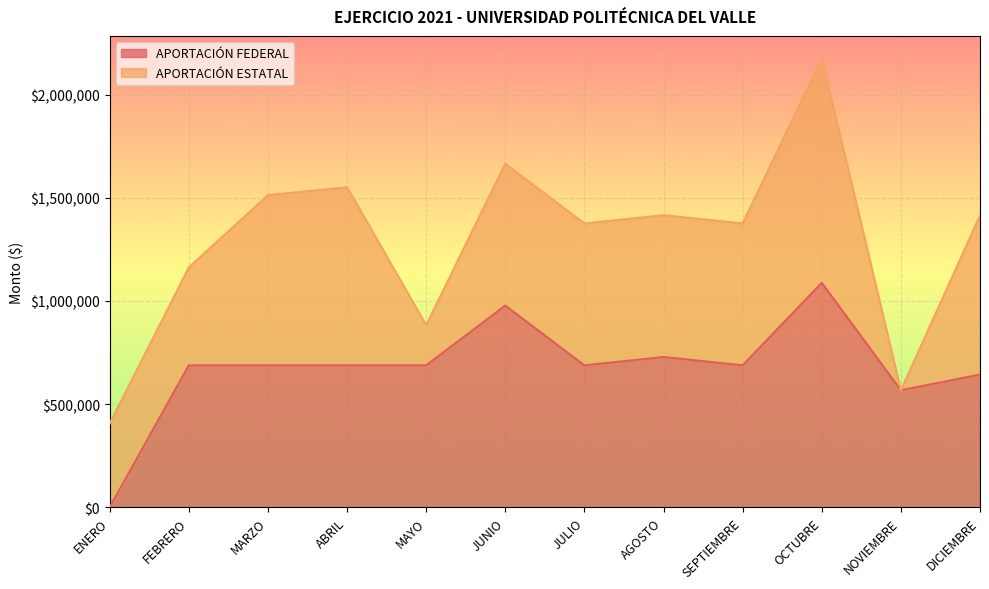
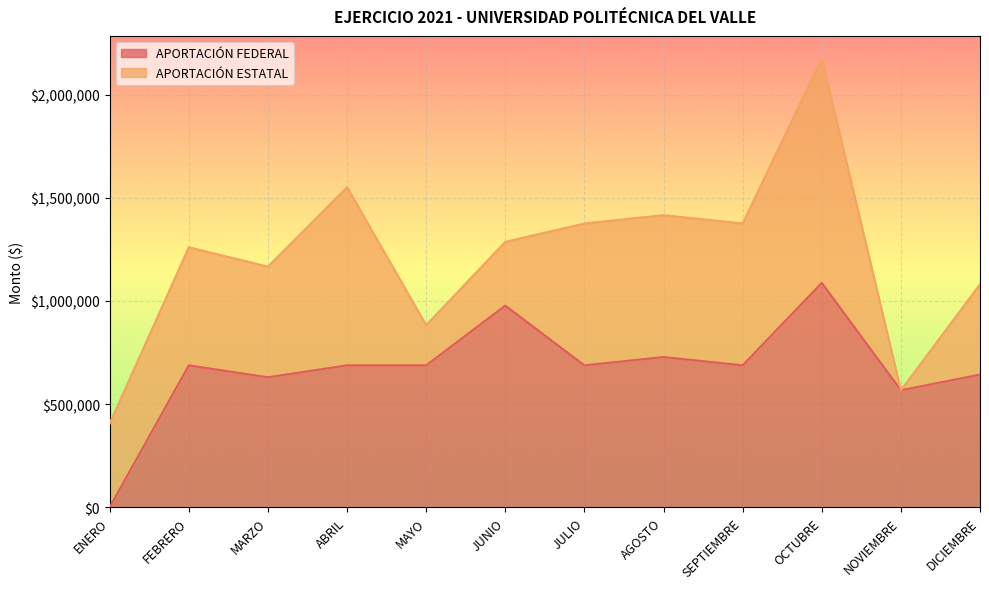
  {
    "APORTACIÓN FEDERAL": {
      "ENERO": "$0",
      "FEBRERO": "$690,000",
-     "MARZO": "$690,000",
+     "MARZO": "$630,000",
      "ABRIL": "$690,000",
      "MAYO": "$690,000",
      "JUNIO": "$980,000",
      "JULIO": "$690,000",
      "AGOSTO": "$730,000",
      "SEPTIEMBRE": "$690,000",
      "OCTUBRE": "$1,090,000",
      "DICIEMBRE": "$640,000"
    },
    "APORTACIÓN ESTATAL": {
      "ENERO": "$410,000",
-     "FEBRERO": "$470,000",
-     "MARZO": "$830,000",
+     "FEBRERO": "$570,000",
+     "MARZO": "$540,000",
      "ABRIL": "$860,000",
      "MAYO": "$190,000",
-     "JUNIO": "$690,000",
+     "JUNIO": "$310,000",
      "JULIO": "$690,000",
      "AGOSTO": "$690,000",
      "SEPTIEMBRE": "$690,000",
      "OCTUBRE": "$1,090,000",
-     "DICIEMBRE": "$770,000"
+     "DICIEMBRE": "$440,000"
    }
  }
